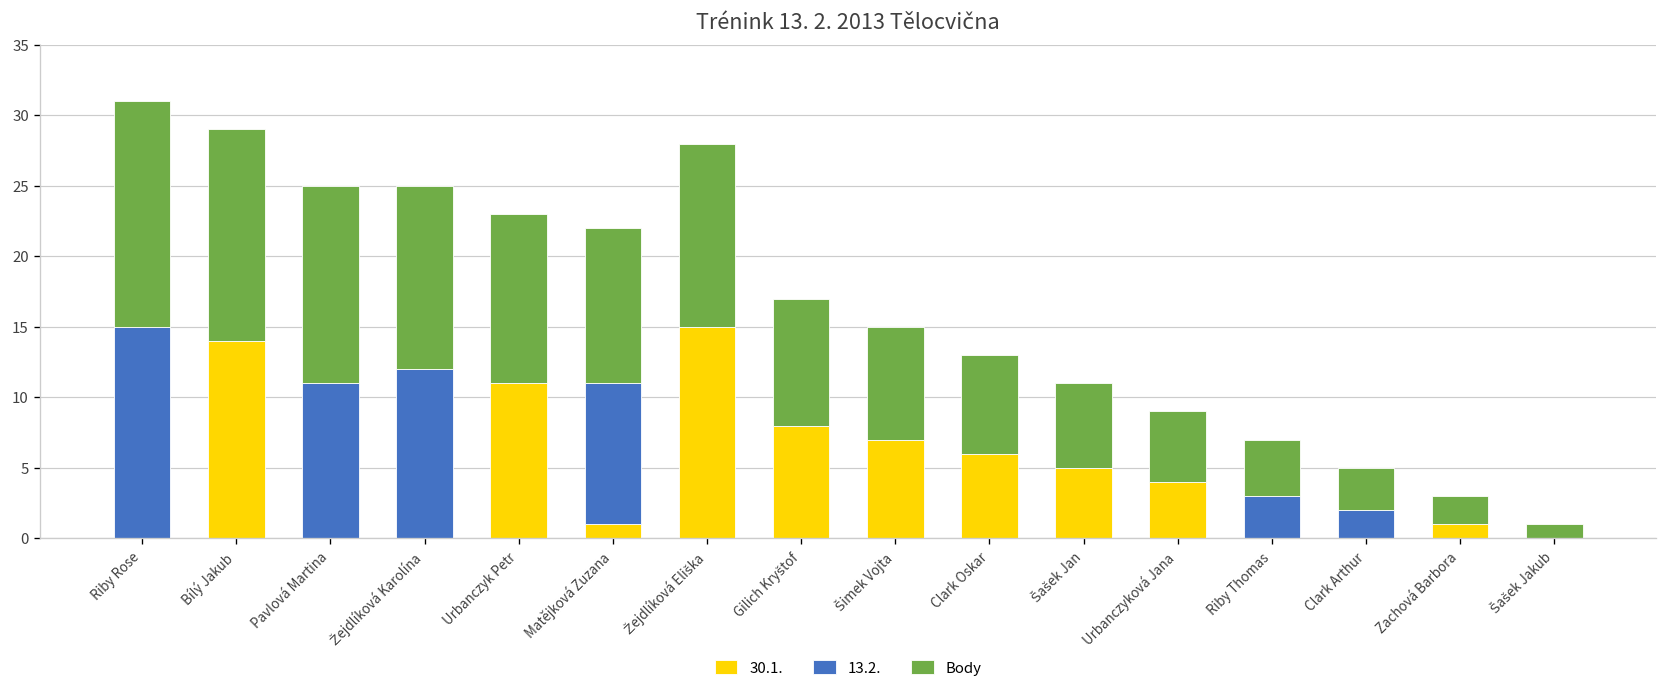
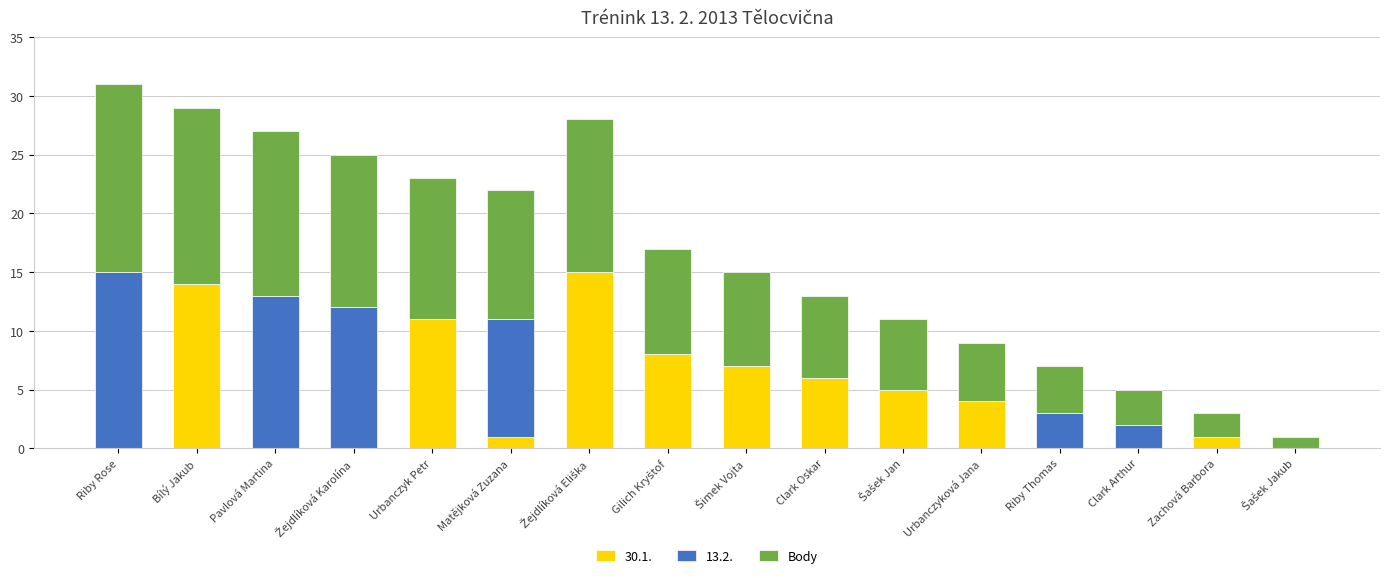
  {
    "30.1.": {
      "Riby Rose": 0,
      "Bílý Jakub": 14,
      "Pavlová Martina": 0,
      "Žejdlíková Karolína": 0,
      "Urbanczyk Petr": 11,
      "Matějková Zuzana": 1,
      "Žejdlíková Eliška": 15,
      "Gilich Kryštof": 8,
      "Šimek Vojta": 7,
      "Clark Oskar": 6,
      "Šašek Jan": 5,
      "Urbanczyková Jana": 4,
      "Riby Thomas": 0,
      "Clark Arthur": 0,
      "Zachová Barbora": 1,
      "Šašek Jakub": 0
    },
    "13.2.": {
-     "Pavlová Martina": 11
+     "Pavlová Martina": 13
    },
    "Body": {
      "Riby Rose": 16,
      "Bílý Jakub": 15,
      "Pavlová Martina": 14,
      "Žejdlíková Karolína": 13,
      "Urbanczyk Petr": 12,
      "Matějková Zuzana": 11,
      "Žejdlíková Eliška": 13,
      "Gilich Kryštof": 9,
      "Šimek Vojta": 8,
      "Clark Oskar": 7,
      "Šašek Jan": 6,
      "Urbanczyková Jana": 5,
      "Riby Thomas": 4,
      "Clark Arthur": 3,
      "Zachová Barbora": 2,
      "Šašek Jakub": 1
    }
  }
